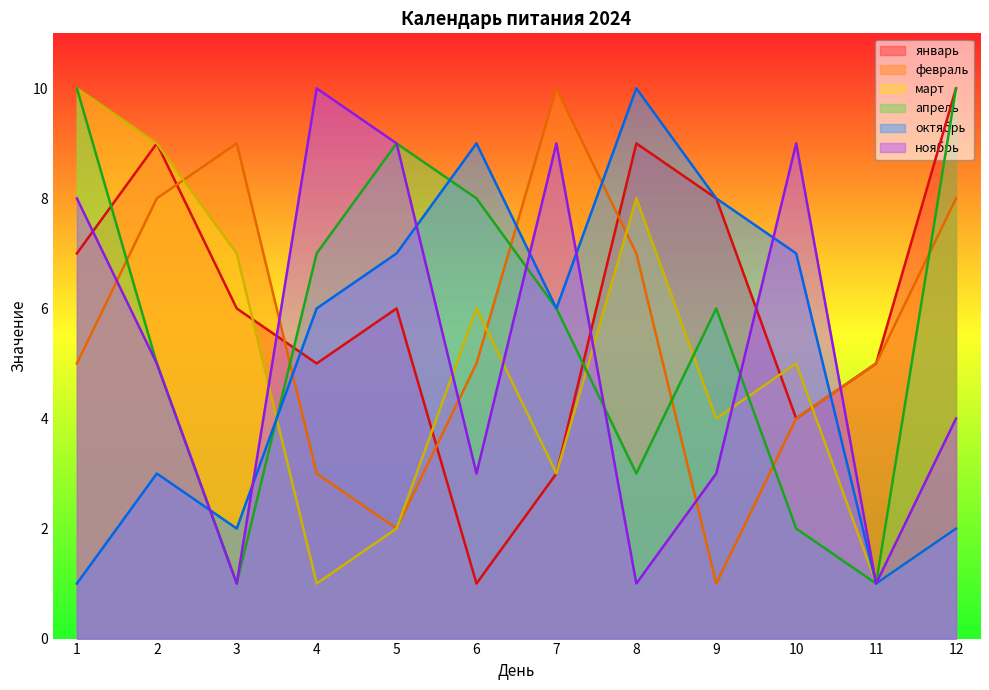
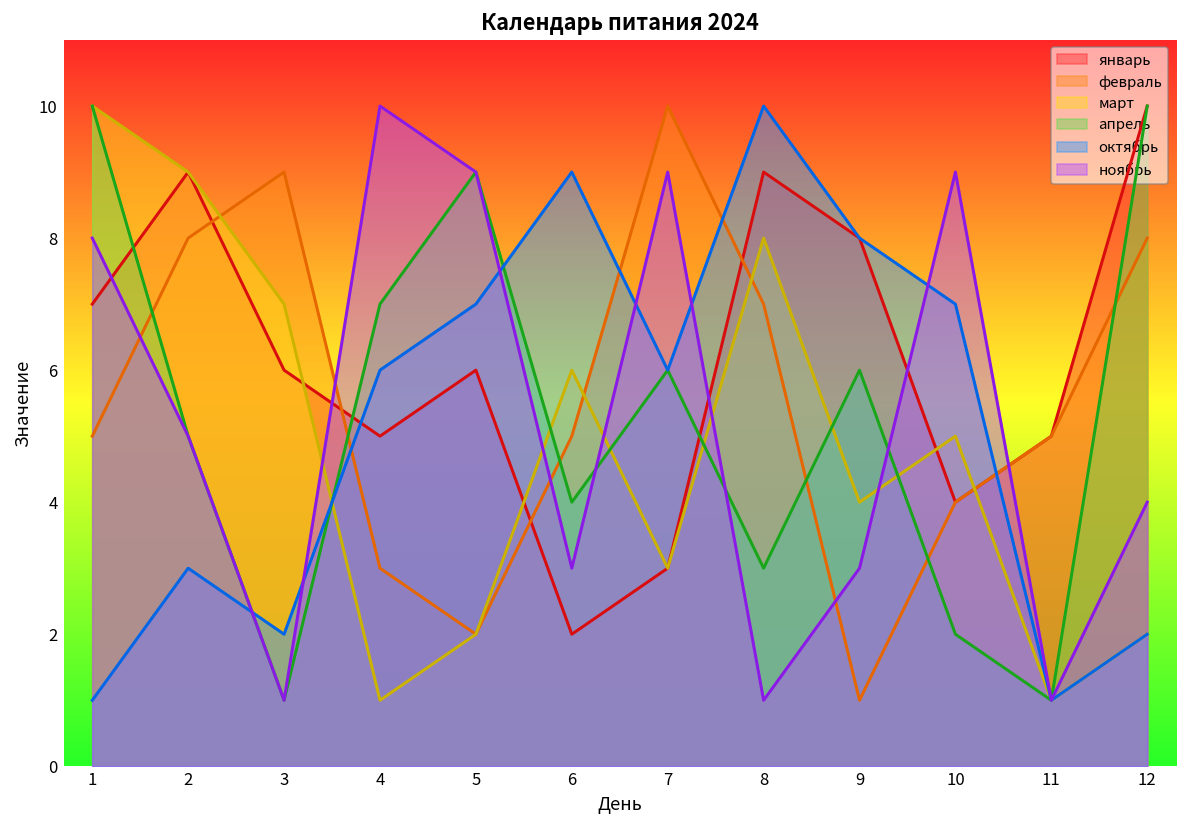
  {
    "январь": {
      "1": 7,
      "3": 6,
      "4": 5,
      "5": 6,
-     "6": 1,
+     "6": 2,
      "8": 9
    },
    "апрель": {
      "4": 7,
-     "6": 8,
+     "6": 4,
      "8": 3,
      "9": 6,
      "10": 2
    },
    "октябрь": {
      "1": 1,
      "2": 3,
      "3": 2,
      "4": 6,
      "5": 7,
      "6": 9,
      "8": 10,
      "10": 7
    },
    "ноябрь": {
      "1": 8,
      "4": 10,
      "6": 3,
      "7": 9,
      "8": 1,
      "9": 3,
      "10": 9,
      "12": 4
    }
  }
